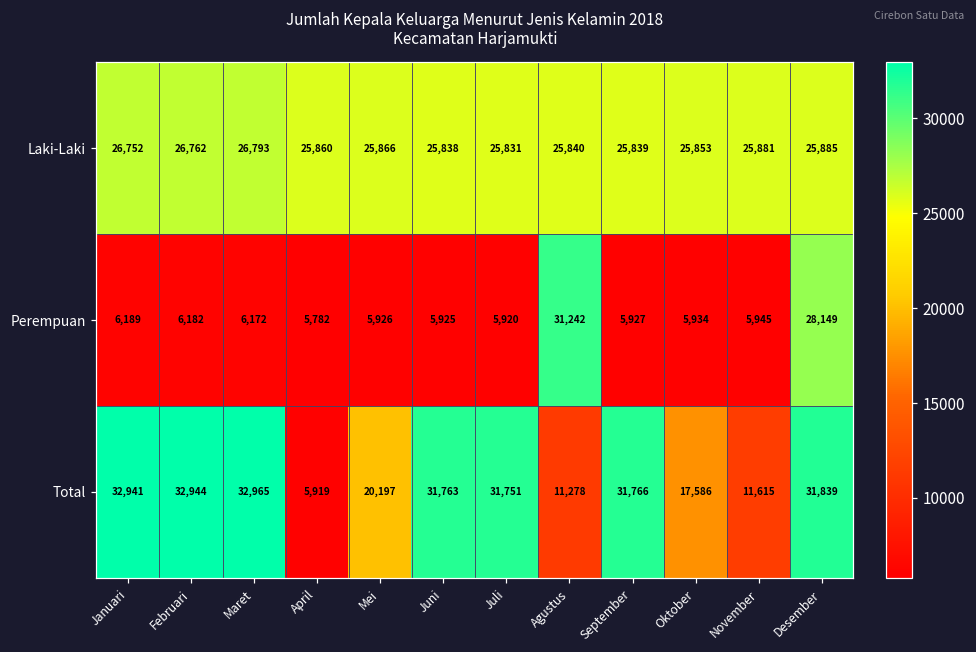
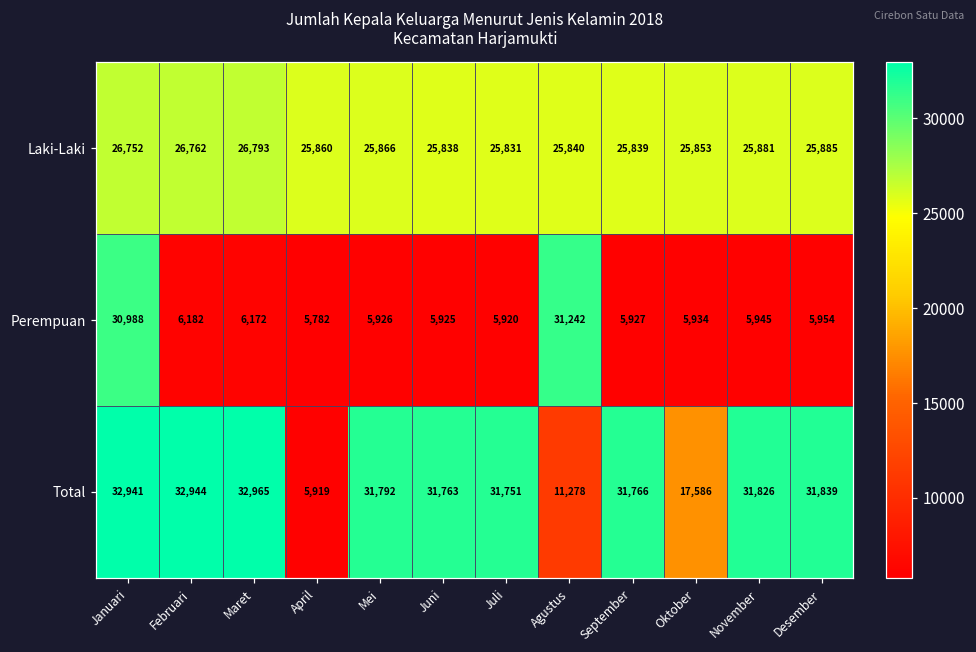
  {
    "Laki-Laki": {
      "Januari": "26,752",
      "Februari": "26,762",
      "Maret": "26,793",
      "April": "25,860",
      "Mei": "25,866",
      "Juni": "25,838",
      "Juli": "25,831",
      "Agustus": "25,840",
      "September": "25,839",
      "Oktober": "25,853",
      "November": "25,881",
      "Desember": "25,885"
    },
    "Perempuan": {
-     "Januari": "6,189",
+     "Januari": "30,988",
      "Februari": "6,182",
      "Maret": "6,172",
      "April": "5,782",
      "Mei": "5,926",
      "Juni": "5,925",
      "Juli": "5,920",
      "Agustus": "31,242",
      "September": "5,927",
      "Oktober": "5,934",
      "November": "5,945",
-     "Desember": "28,149"
+     "Desember": "5,954"
    },
    "Total": {
      "Januari": "32,941",
      "Februari": "32,944",
      "Maret": "32,965",
      "April": "5,919",
-     "Mei": "20,197",
+     "Mei": "31,792",
      "Juni": "31,763",
      "Juli": "31,751",
      "Agustus": "11,278",
      "September": "31,766",
      "Oktober": "17,586",
-     "November": "11,615",
+     "November": "31,826",
      "Desember": "31,839"
    }
  }
